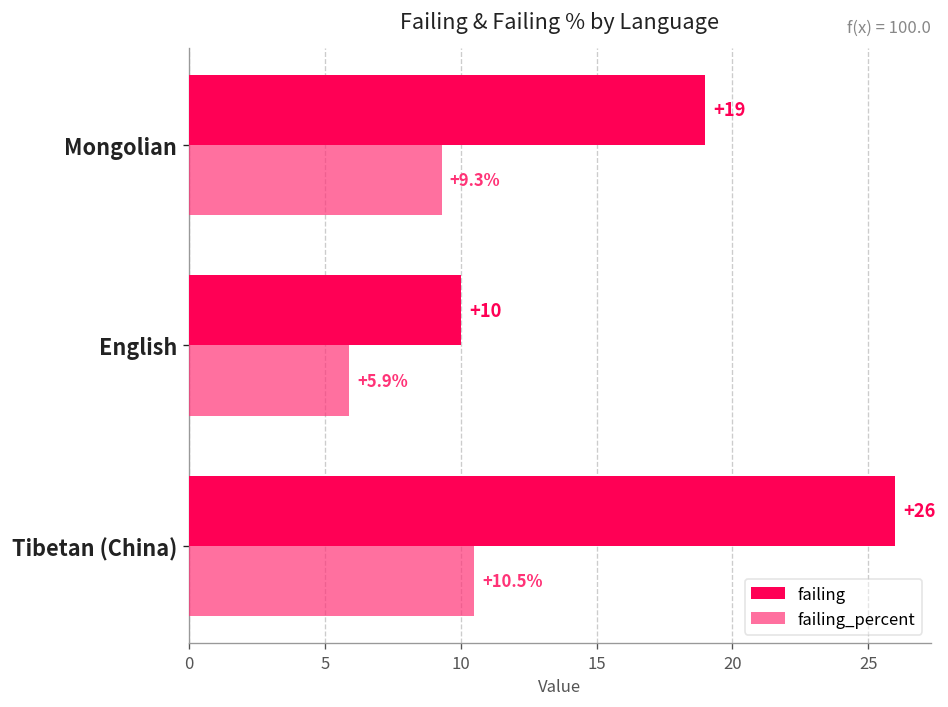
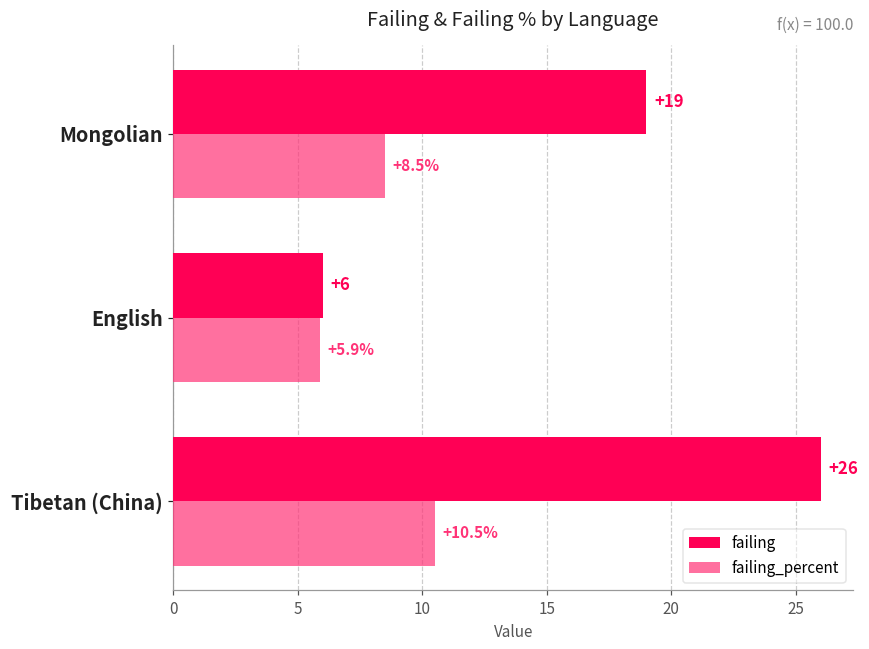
  {
    "failing": {
      "Mongolian": "+19",
-     "English": "+10",
+     "English": "+6",
      "Tibetan (China)": "+26"
    },
    "failing_percent": {
-     "Mongolian": "+9.3%",
+     "Mongolian": "+8.5%",
      "English": "+5.9%",
      "Tibetan (China)": "+10.5%"
    }
  }
